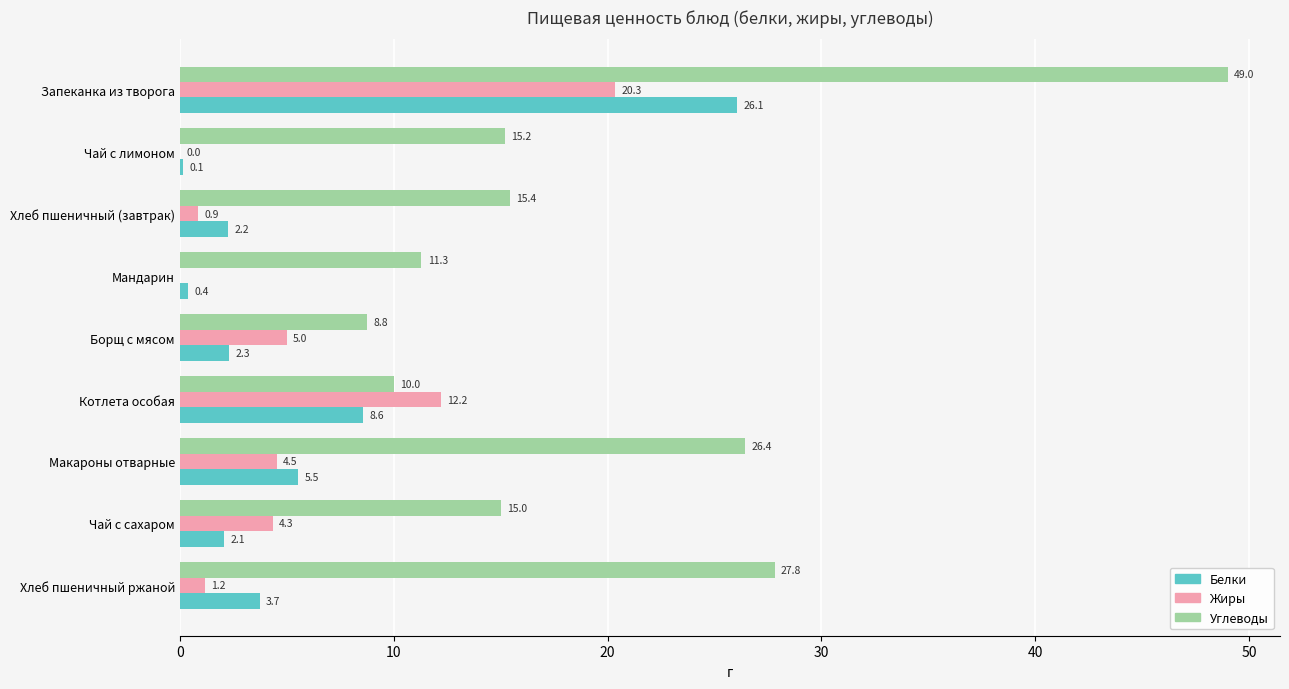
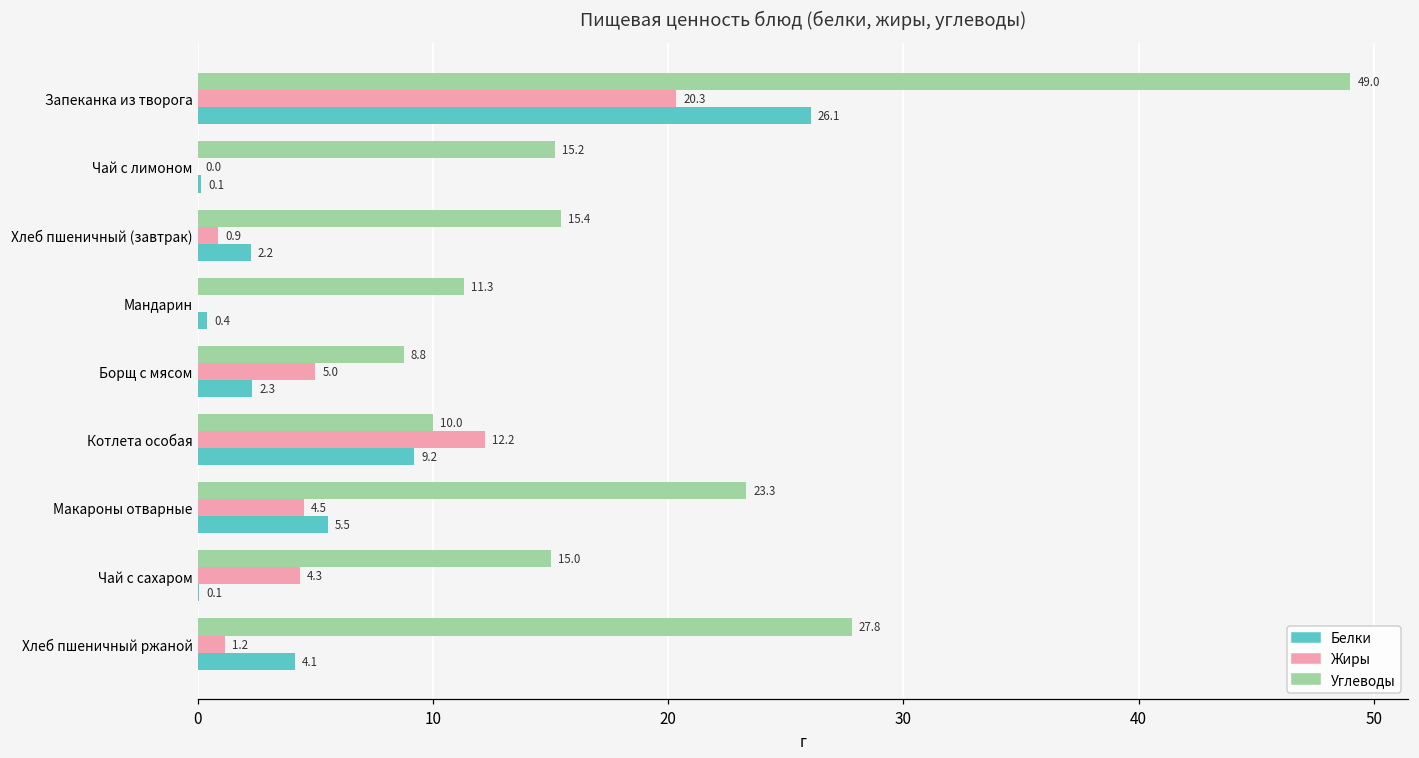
  {
    "Белки": {
      "Запеканка из творога": 26.1,
      "Чай с лимоном": 0.1,
      "Хлеб пшеничный (завтрак)": 2.2,
      "Мандарин": 0.4,
      "Борщ с мясом": 2.3,
-     "Котлета особая": 8.6,
+     "Котлета особая": 9.2,
      "Макароны отварные": 5.5,
-     "Чай с сахаром": 2.1,
-     "Хлеб пшеничный ржаной": 3.7
+     "Чай с сахаром": 0.1,
+     "Хлеб пшеничный ржаной": 4.1
    },
    "Жиры": {
      "Запеканка из творога": 20.3,
      "Чай с лимоном": 0.0,
      "Хлеб пшеничный (завтрак)": 0.9,
      "Борщ с мясом": 5.0,
      "Котлета особая": 12.2,
      "Макароны отварные": 4.5,
      "Чай с сахаром": 4.3,
      "Хлеб пшеничный ржаной": 1.2
    },
    "Углеводы": {
      "Запеканка из творога": 49.0,
      "Чай с лимоном": 15.2,
      "Хлеб пшеничный (завтрак)": 15.4,
      "Мандарин": 11.3,
      "Борщ с мясом": 8.8,
      "Котлета особая": 10.0,
-     "Макароны отварные": 26.4,
+     "Макароны отварные": 23.3,
      "Чай с сахаром": 15.0,
      "Хлеб пшеничный ржаной": 27.8
    }
  }
